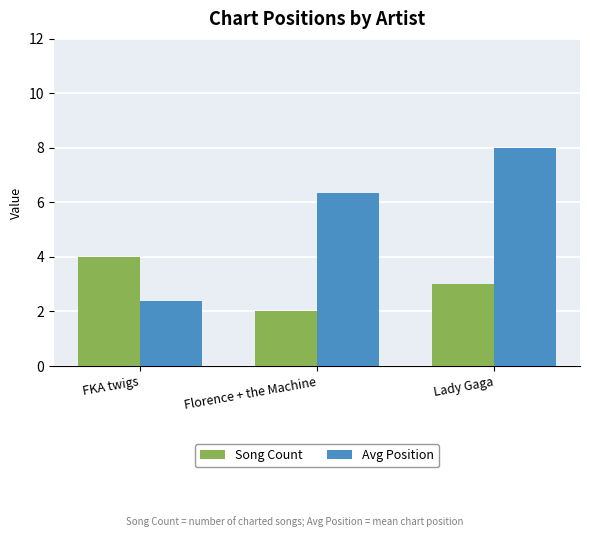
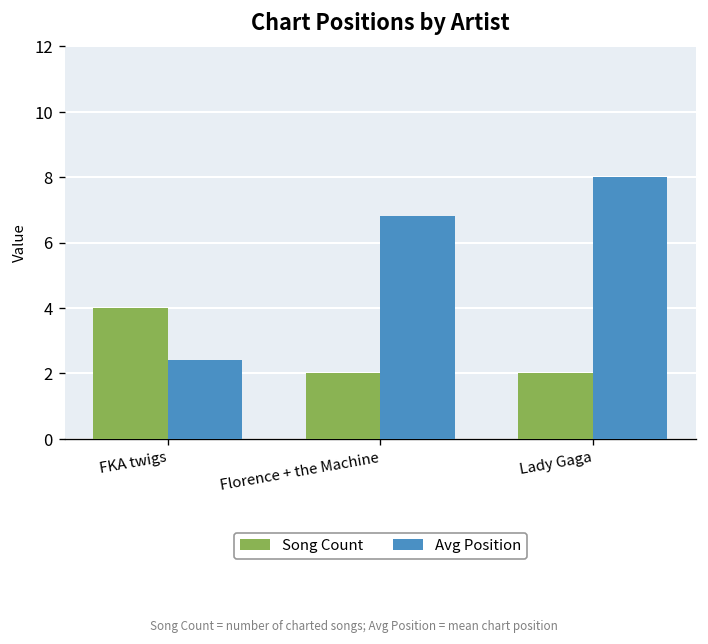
  {
    "Song Count": {
      "FKA twigs": 4,
      "Florence + the Machine": 2,
-     "Lady Gaga": 3
+     "Lady Gaga": 2
    },
    "Avg Position": {
      "FKA twigs": 2.4,
-     "Florence + the Machine": 6.3,
+     "Florence + the Machine": 6.8,
      "Lady Gaga": 8.0
    }
  }
